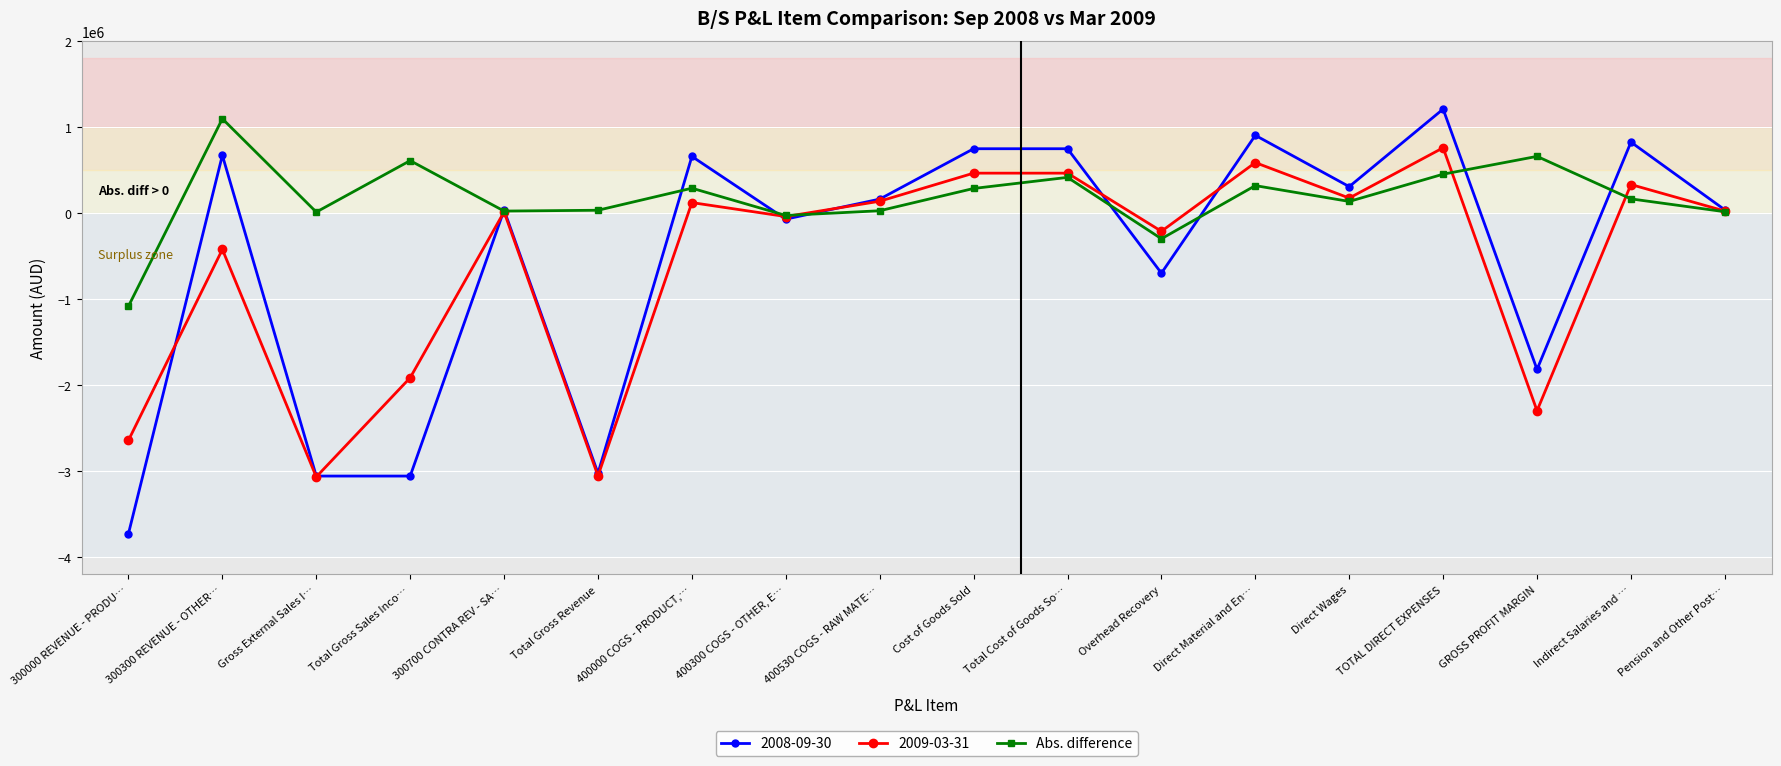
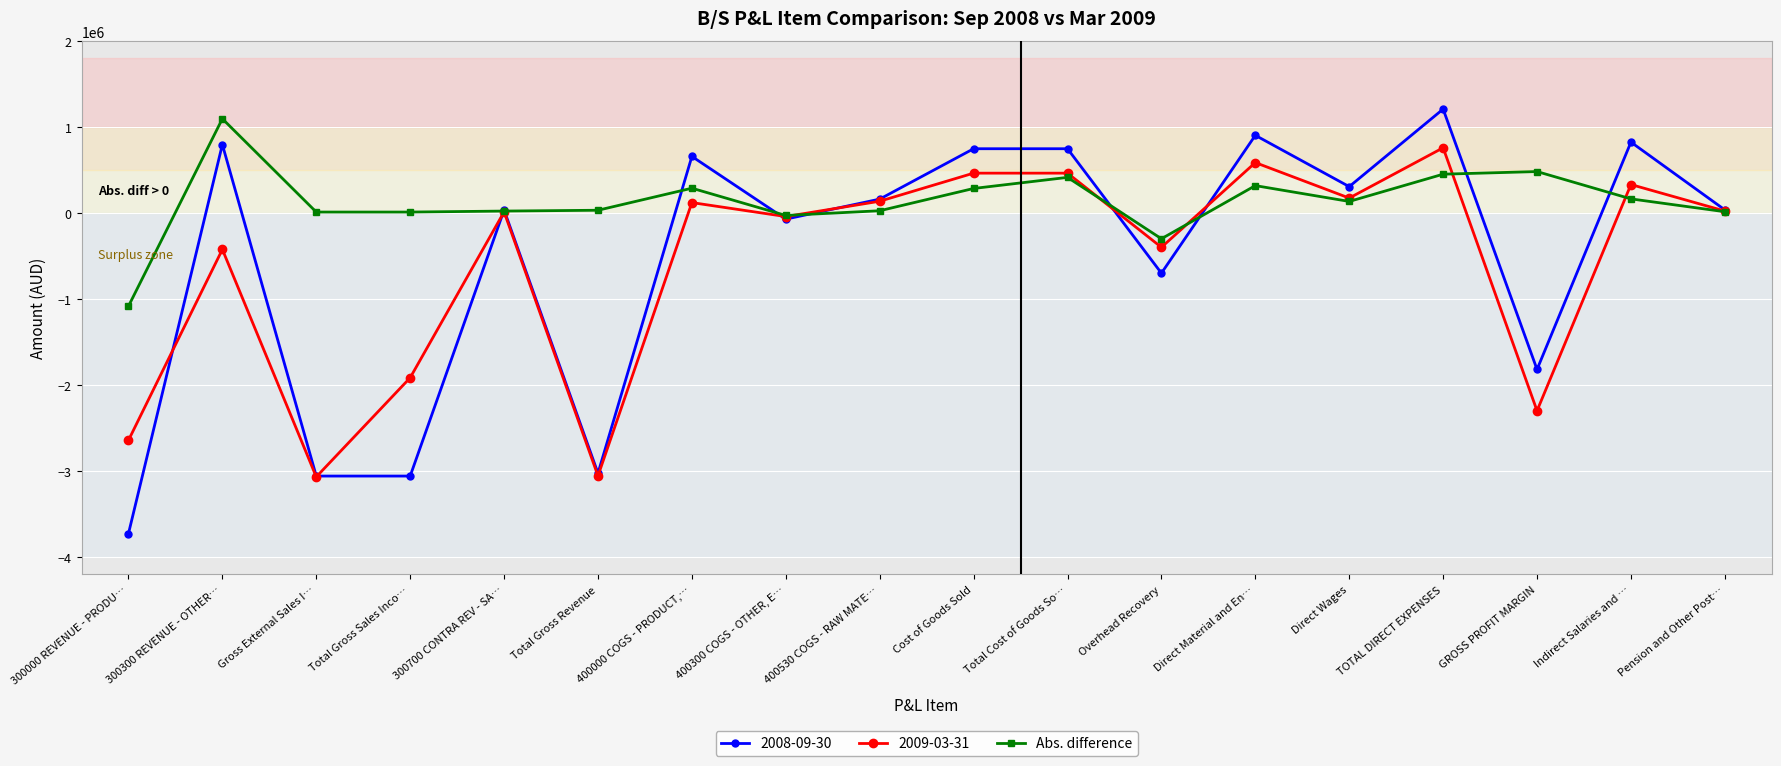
  {
    "2008-09-30": {
      "300000 REVENUE - PRODU…": -3700000,
-     "300300 REVENUE - OTHER…": 700000,
+     "300300 REVENUE - OTHER…": 800000,
      "Total Gross Sales Inco…": -3100000,
      "Total Gross Revenue": -3000000,
      "400000 COGS - PRODUCT,…": 700000,
      "400300 COGS - OTHER, E…": -100000,
      "Cost of Goods Sold": 700000,
      "Total Cost of Goods So…": 700000,
      "Overhead Recovery": -700000,
      "Direct Material and En…": 900000,
      "Direct Wages": 300000,
      "TOTAL DIRECT EXPENSES": 1200000,
      "GROSS PROFIT MARGIN": -1800000,
      "Indirect Salaries and …": 800000
    },
    "2009-03-31": {
      "300000 REVENUE - PRODU…": -2600000,
      "300300 REVENUE - OTHER…": -400000,
      "Total Gross Sales Inco…": -1900000,
      "Total Gross Revenue": -3100000,
      "400000 COGS - PRODUCT,…": 100000,
      "Cost of Goods Sold": 500000,
      "Total Cost of Goods So…": 500000,
-     "Overhead Recovery": -200000,
+     "Overhead Recovery": -400000,
      "Direct Material and En…": 600000,
      "Direct Wages": 200000,
      "TOTAL DIRECT EXPENSES": 800000,
      "GROSS PROFIT MARGIN": -2300000,
      "Indirect Salaries and …": 300000
    },
    "Abs. difference": {
      "300000 REVENUE - PRODU…": -1100000,
      "300300 REVENUE - OTHER…": 1100000,
      "Gross External Sales I…": 0,
-     "Total Gross Sales Inco…": 600000,
+     "Total Gross Sales Inco…": 0,
      "Total Gross Revenue": 0,
      "400000 COGS - PRODUCT,…": 300000,
      "400530 COGS - RAW MATE…": 0,
      "Cost of Goods Sold": 300000,
      "Total Cost of Goods So…": 400000,
      "Overhead Recovery": -300000,
      "Direct Material and En…": 300000,
      "Direct Wages": 100000,
      "TOTAL DIRECT EXPENSES": 400000,
-     "GROSS PROFIT MARGIN": 700000,
+     "GROSS PROFIT MARGIN": 500000,
      "Indirect Salaries and …": 200000
    }
  }
